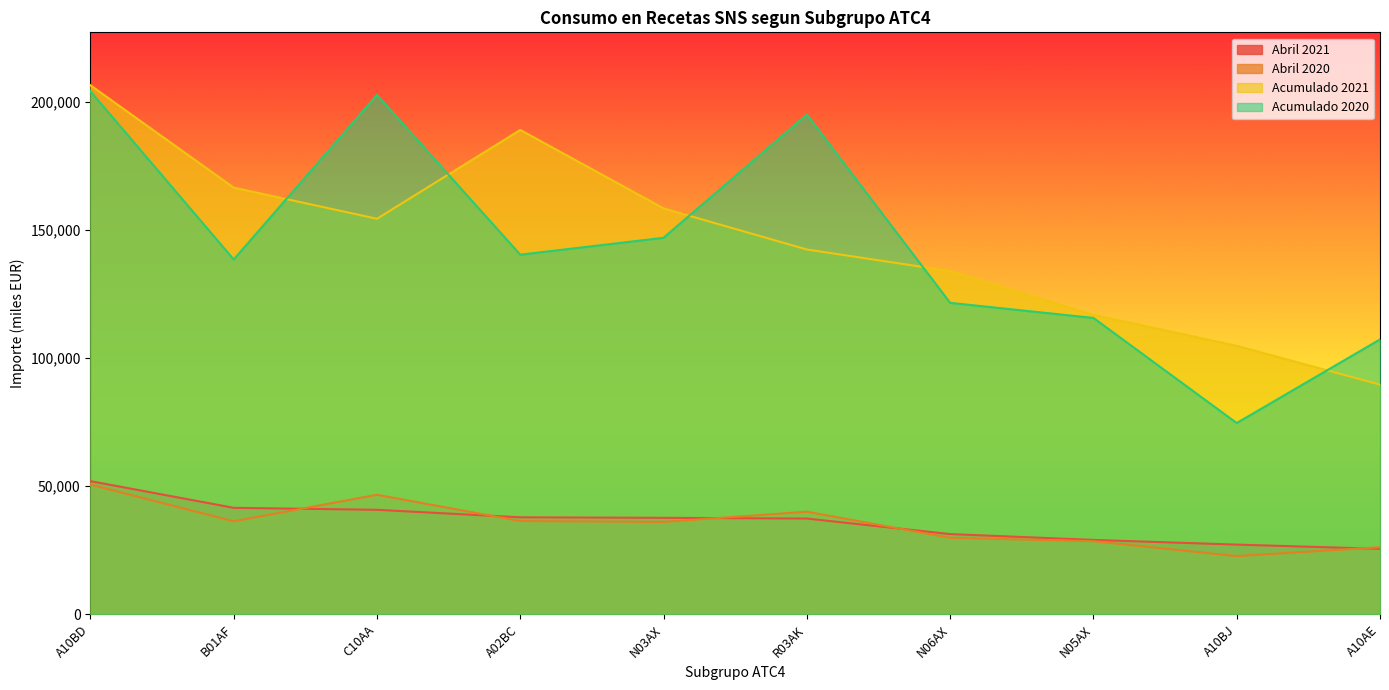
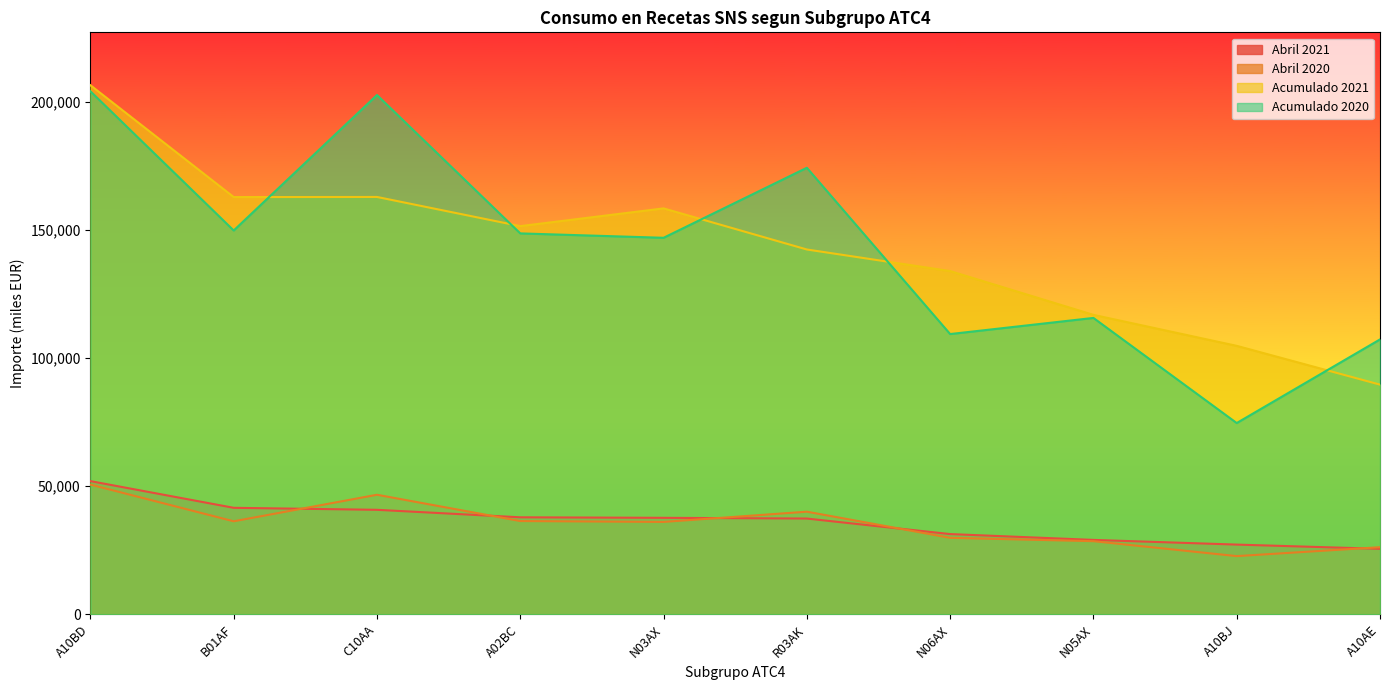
  {
    "Acumulado 2021": {
      "A10BD": "207,000",
-     "B01AF": "167,000",
-     "C10AA": "154,000",
-     "A02BC": "189,000",
+     "B01AF": "163,000",
+     "C10AA": "163,000",
+     "A02BC": "152,000",
      "N03AX": "158,000",
      "R03AK": "142,000",
      "N06AX": "134,000",
      "N05AX": "117,000",
      "A10BJ": "105,000",
      "A10AE": "90,000"
    },
    "Acumulado 2020": {
      "A10BD": "204,000",
-     "B01AF": "139,000",
+     "B01AF": "150,000",
      "C10AA": "203,000",
-     "A02BC": "140,000",
+     "A02BC": "149,000",
      "N03AX": "147,000",
-     "R03AK": "195,000",
-     "N06AX": "122,000",
+     "R03AK": "174,000",
+     "N06AX": "109,000",
      "N05AX": "116,000",
      "A10BJ": "75,000",
      "A10AE": "107,000"
    }
  }
